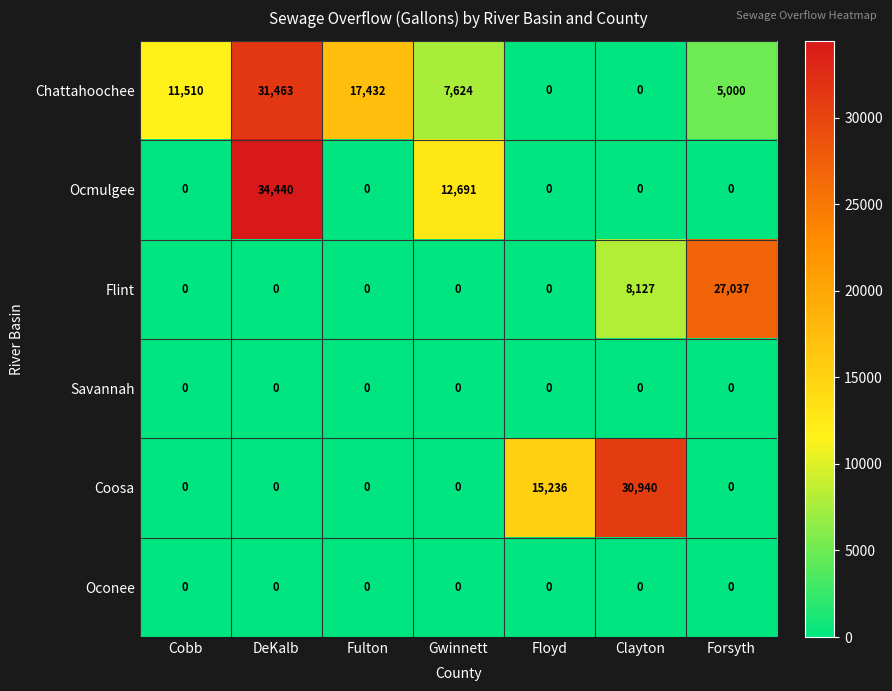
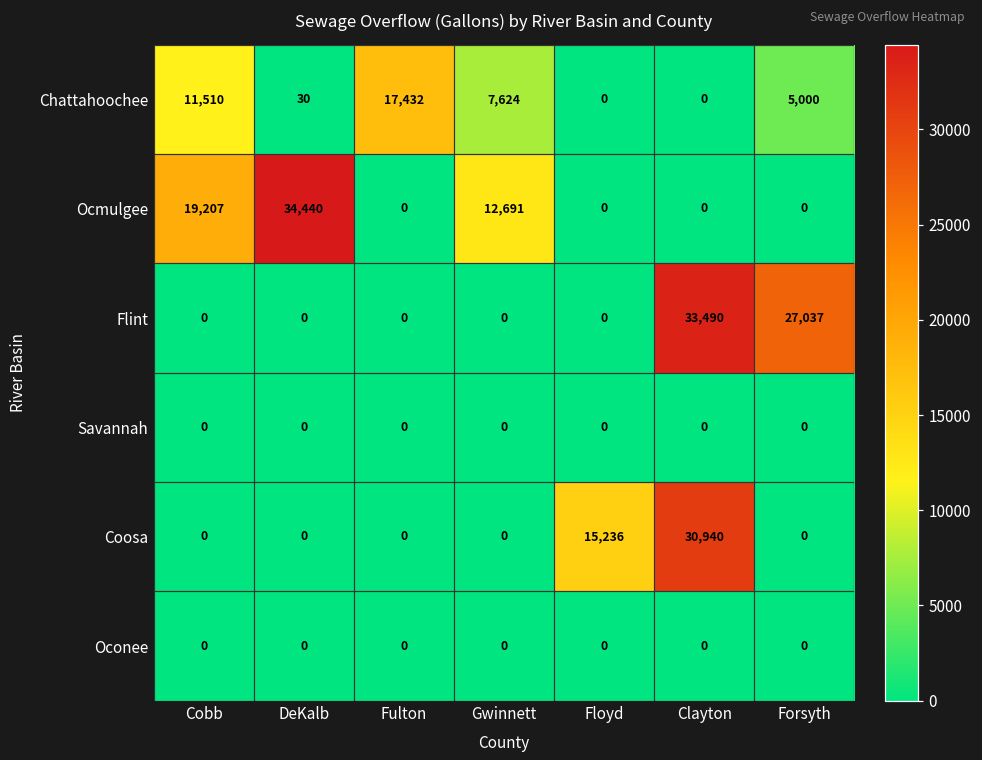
  {
    "Chattahoochee": {
      "Cobb": "11,510",
-     "DeKalb": "31,463",
+     "DeKalb": "30",
      "Fulton": "17,432",
      "Gwinnett": "7,624",
      "Floyd": "0",
      "Clayton": "0",
      "Forsyth": "5,000"
    },
    "Ocmulgee": {
-     "Cobb": "0",
+     "Cobb": "19,207",
      "DeKalb": "34,440",
      "Fulton": "0",
      "Gwinnett": "12,691",
      "Floyd": "0",
      "Clayton": "0",
      "Forsyth": "0"
    },
    "Flint": {
      "Cobb": "0",
      "DeKalb": "0",
      "Fulton": "0",
      "Gwinnett": "0",
      "Floyd": "0",
-     "Clayton": "8,127",
+     "Clayton": "33,490",
      "Forsyth": "27,037"
    },
    "Savannah": {
      "Cobb": "0",
      "DeKalb": "0",
      "Fulton": "0",
      "Gwinnett": "0",
      "Floyd": "0",
      "Clayton": "0",
      "Forsyth": "0"
    },
    "Coosa": {
      "Cobb": "0",
      "DeKalb": "0",
      "Fulton": "0",
      "Gwinnett": "0",
      "Floyd": "15,236",
      "Clayton": "30,940",
      "Forsyth": "0"
    },
    "Oconee": {
      "Cobb": "0",
      "DeKalb": "0",
      "Fulton": "0",
      "Gwinnett": "0",
      "Floyd": "0",
      "Clayton": "0",
      "Forsyth": "0"
    }
  }
